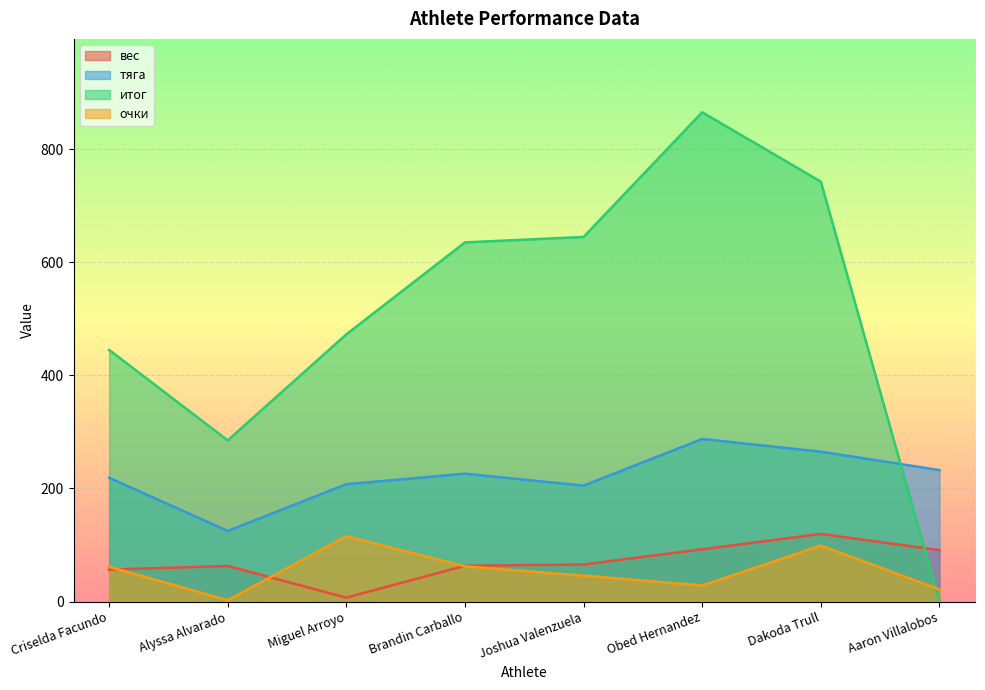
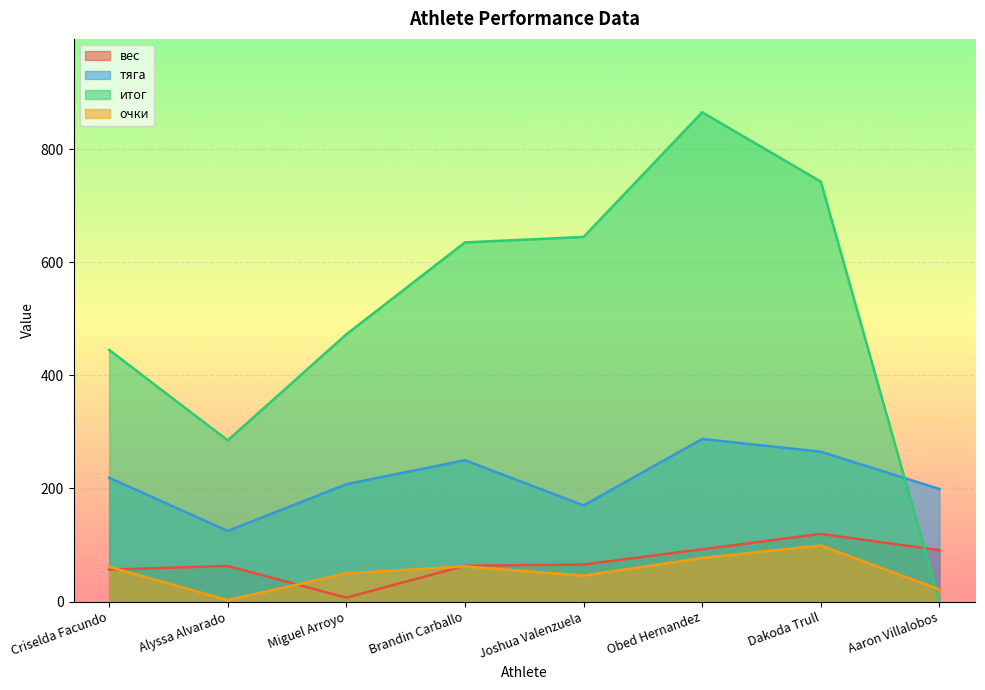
  {
    "вес": {
      "Criselda Facundo": 60,
      "Alyssa Alvarado": 60,
      "Miguel Arroyo": 10,
      "Joshua Valenzuela": 70,
      "Obed Hernandez": 90,
      "Dakoda Trull": 120,
      "Aaron Villalobos": 90
    },
    "тяга": {
      "Criselda Facundo": 220,
      "Alyssa Alvarado": 130,
      "Miguel Arroyo": 210,
-     "Brandin Carballo": 230,
-     "Joshua Valenzuela": 210,
+     "Brandin Carballo": 250,
+     "Joshua Valenzuela": 170,
      "Obed Hernandez": 290,
      "Dakoda Trull": 270,
-     "Aaron Villalobos": 230
+     "Aaron Villalobos": 200
    },
    "итог": {
      "Criselda Facundo": 450,
      "Alyssa Alvarado": 290,
      "Miguel Arroyo": 470,
      "Brandin Carballo": 640,
      "Joshua Valenzuela": 640,
      "Obed Hernandez": 870,
      "Dakoda Trull": 740,
      "Aaron Villalobos": 0
    },
    "очки": {
      "Criselda Facundo": 60,
      "Alyssa Alvarado": 0,
-     "Miguel Arroyo": 120,
+     "Miguel Arroyo": 50,
      "Joshua Valenzuela": 50,
-     "Obed Hernandez": 30,
+     "Obed Hernandez": 80,
      "Dakoda Trull": 100,
      "Aaron Villalobos": 20
    }
  }
